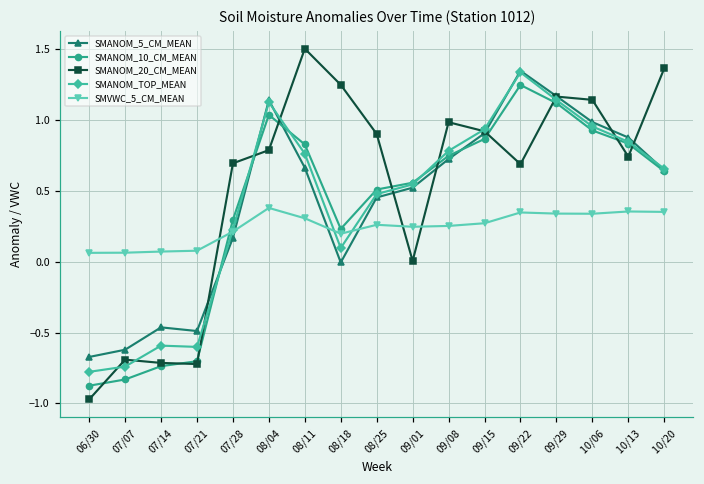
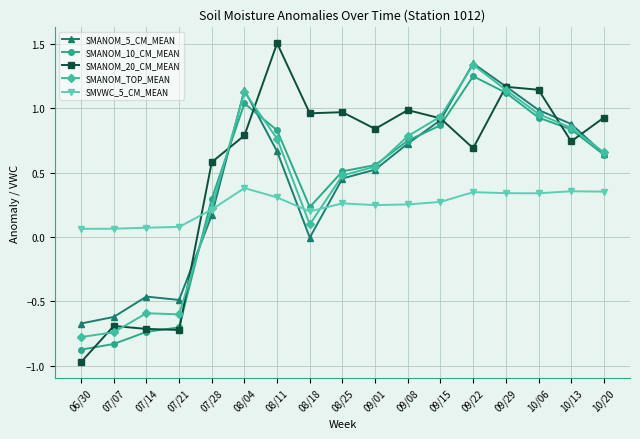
  {
    "SMANOM_20_CM_MEAN": {
      "06/30": -0.97,
      "07/07": -0.69,
      "07/14": -0.71,
      "07/21": -0.72,
-     "07/28": 0.70,
+     "07/28": 0.58,
      "08/04": 0.79,
      "08/11": 1.50,
-     "08/18": 1.25,
-     "08/25": 0.90,
-     "09/01": 0.01,
+     "08/18": 0.96,
+     "08/25": 0.97,
+     "09/01": 0.84,
      "09/08": 0.99,
      "09/22": 0.69,
      "10/06": 1.14,
      "10/13": 0.74,
-     "10/20": 1.37
+     "10/20": 0.93
    }
  }
